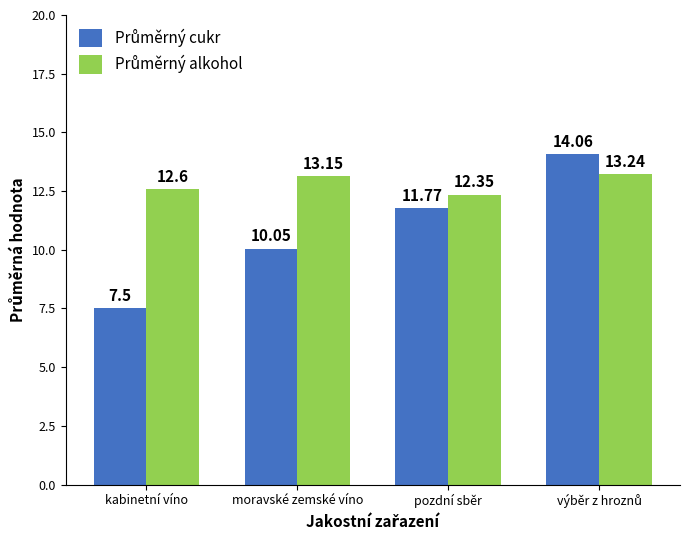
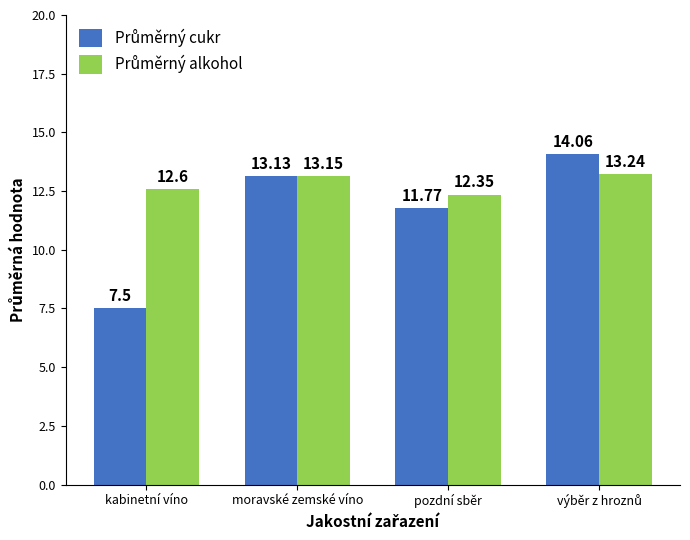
  {
    "Průměrný cukr": {
      "kabinetní víno": 7.5,
-     "moravské zemské víno": 10.05,
+     "moravské zemské víno": 13.13,
      "pozdní sběr": 11.77,
      "výběr z hroznů": 14.06
    },
    "Průměrný alkohol": {
      "kabinetní víno": 12.6,
      "moravské zemské víno": 13.15,
      "pozdní sběr": 12.35,
      "výběr z hroznů": 13.24
    }
  }
